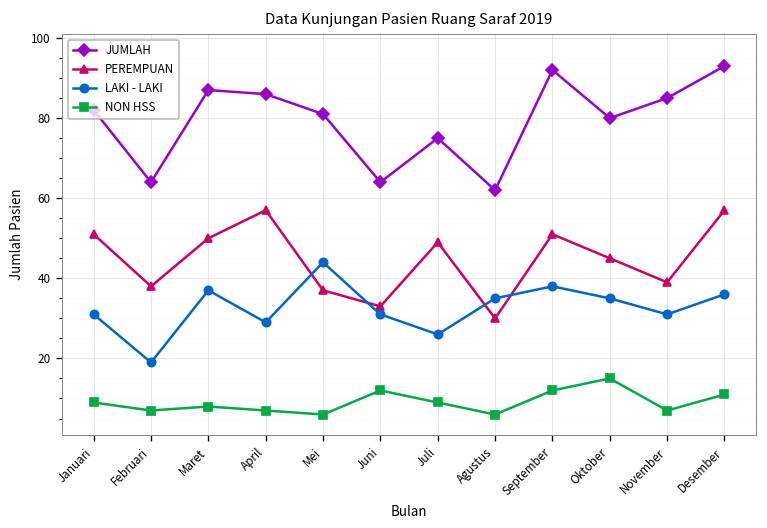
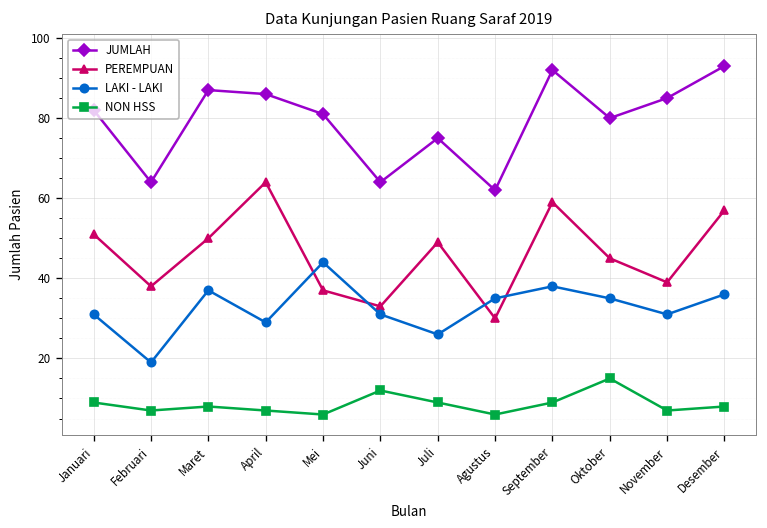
  {
    "JUMLAH": {
      "Februari": 64,
      "Maret": 87,
      "April": 86,
      "Mei": 81,
      "Juni": 64,
      "Juli": 75,
      "Agustus": 62,
      "September": 92,
      "Oktober": 80,
      "November": 85,
      "Desember": 93
    },
    "PEREMPUAN": {
      "Januari": 51,
      "Februari": 38,
      "Maret": 50,
-     "April": 57,
+     "April": 64,
      "Mei": 37,
      "Juni": 33,
      "Juli": 49,
      "Agustus": 30,
-     "September": 51,
+     "September": 59,
      "Oktober": 45,
      "November": 39,
      "Desember": 57
    },
    "LAKI - LAKI": {
      "Januari": 31,
      "Februari": 19,
      "Maret": 37,
      "April": 29,
      "Mei": 44,
      "Juni": 31,
      "Juli": 26,
      "Agustus": 35,
      "September": 38,
      "Oktober": 35,
      "November": 31,
      "Desember": 36
    },
    "NON HSS": {
      "Januari": 9,
      "Februari": 7,
      "Maret": 8,
      "April": 7,
      "Mei": 6,
      "Juni": 12,
      "Juli": 9,
      "Agustus": 6,
-     "September": 12,
+     "September": 9,
      "Oktober": 15,
      "November": 7,
-     "Desember": 11
+     "Desember": 8
    }
  }
